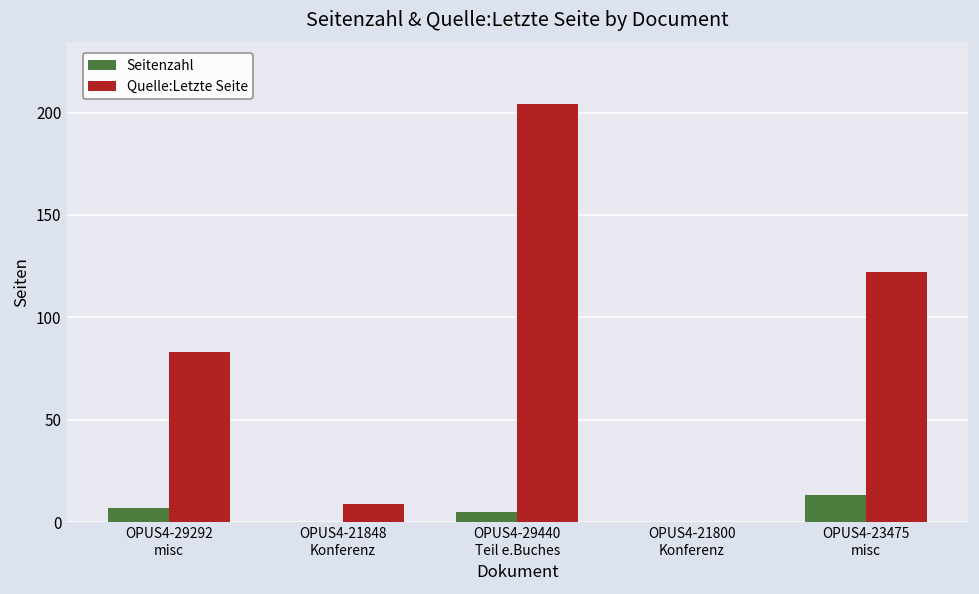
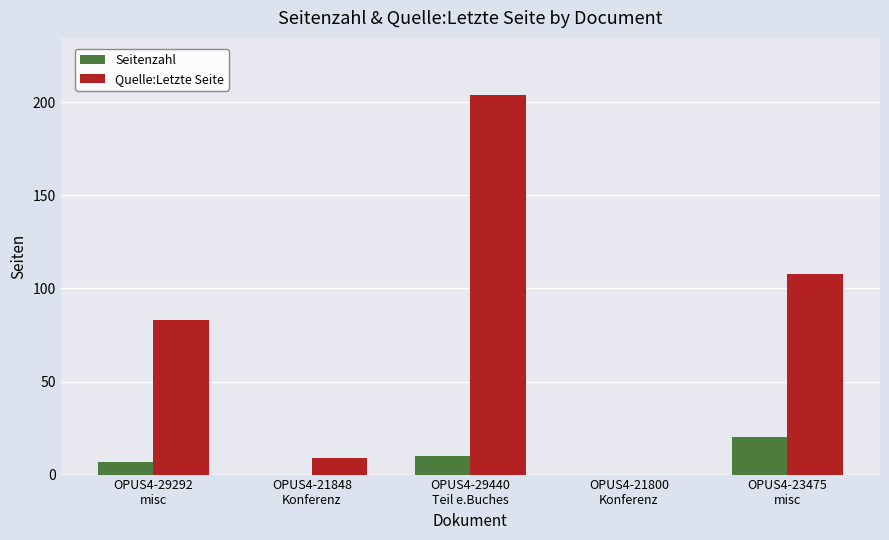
  {
    "Seitenzahl": {
      "OPUS4-29292 misc": 7,
      "OPUS4-21848 Konferenz": 0,
-     "OPUS4-29440 Teil e.Buches": 5,
+     "OPUS4-29440 Teil e.Buches": 10,
      "OPUS4-21800 Konferenz": 0,
-     "OPUS4-23475 misc": 13
+     "OPUS4-23475 misc": 20
    },
    "Quelle:Letzte Seite": {
      "OPUS4-29292 misc": 83,
      "OPUS4-21848 Konferenz": 9,
      "OPUS4-29440 Teil e.Buches": 204,
      "OPUS4-21800 Konferenz": 0,
-     "OPUS4-23475 misc": 122
+     "OPUS4-23475 misc": 108
    }
  }
